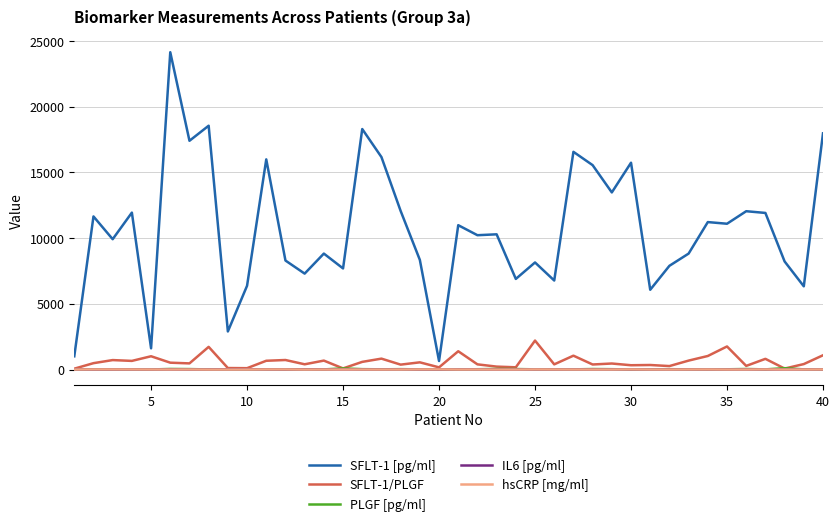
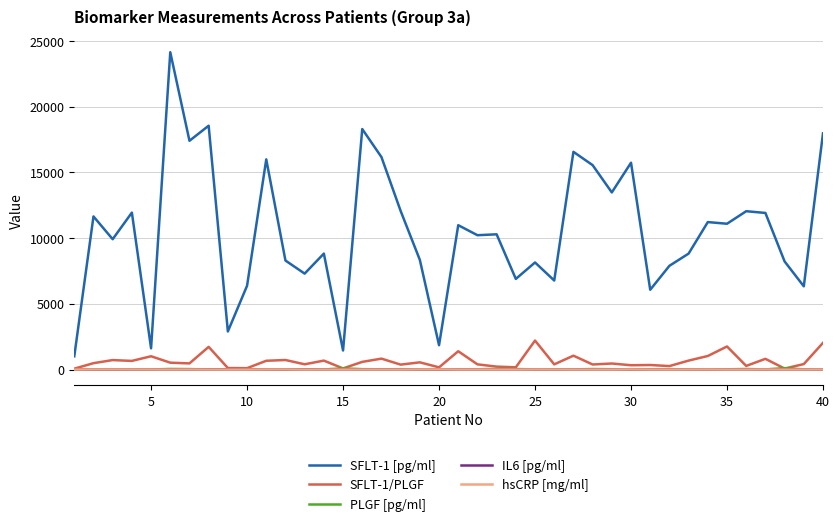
  {
    "SFLT-1 [pg/ml]": {
      "5": 1600,
      "10": 6400,
-     "15": 7700,
-     "20": 700,
+     "15": 1500,
+     "20": 1900,
      "25": 8200,
      "30": 15700,
      "35": 11100,
      "40": 18000
    },
    "SFLT-1/PLGF": {
      "5": 1000,
      "25": 2200,
      "30": 300,
      "35": 1800,
-     "40": 1100
+     "40": 2000
    }
  }
